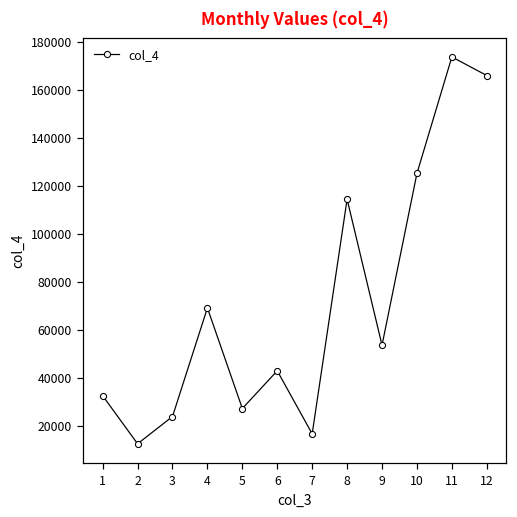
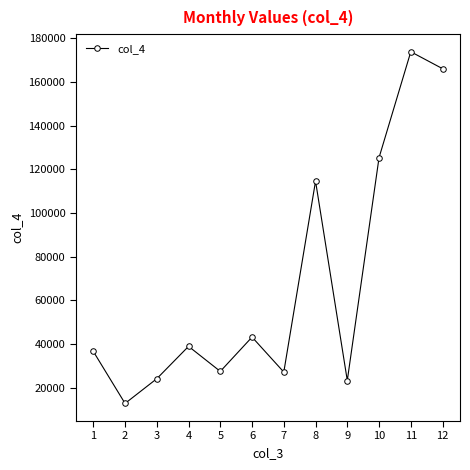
  {
-   "1": 33000,
+   "1": 37000,
    "2": 13000,
    "3": 24000,
-   "4": 69000,
+   "4": 39000,
    "5": 27000,
    "6": 43000,
-   "7": 17000,
+   "7": 27000,
    "8": 115000,
-   "9": 54000,
+   "9": 23000,
    "10": 125000,
    "11": 174000,
    "12": 166000
  }
